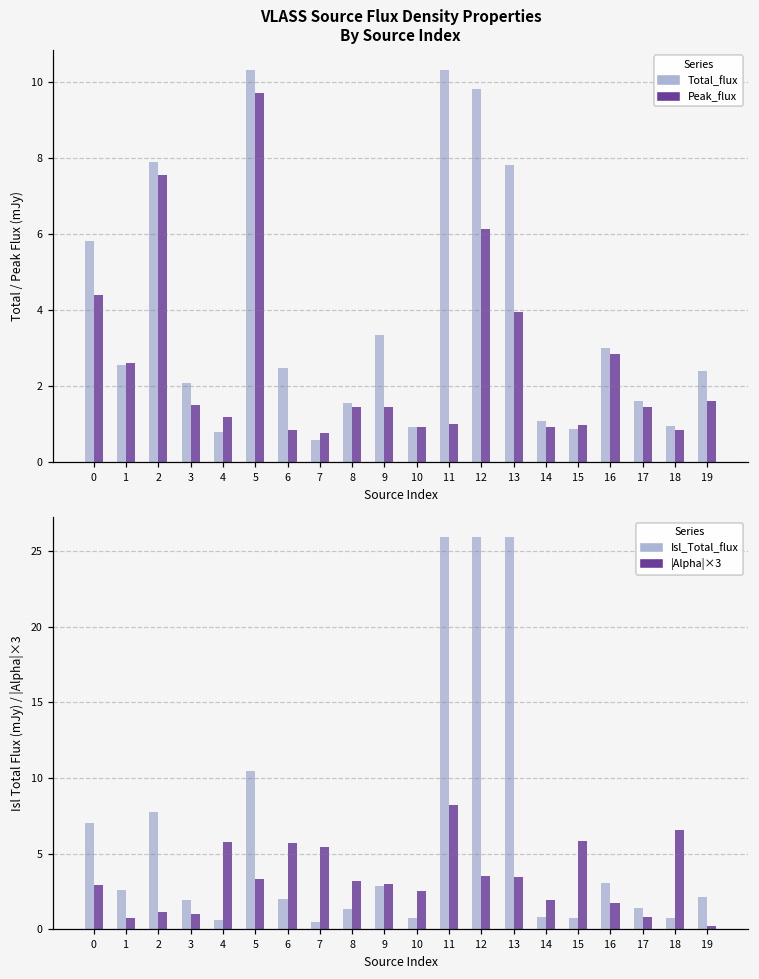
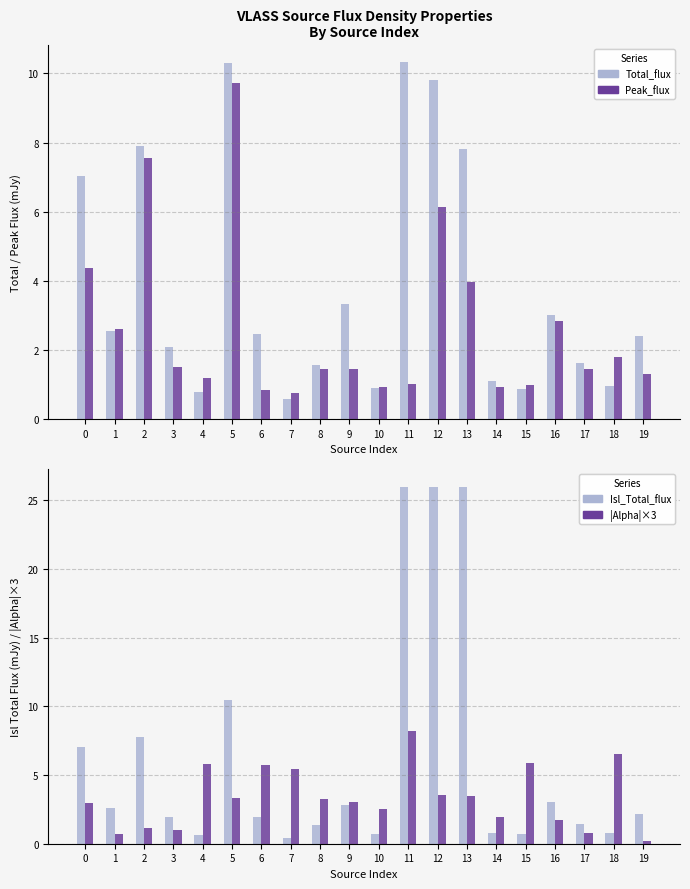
  {
    "VLASS Source Flux Density Properties By Source Index": {
      "Total_flux": {
-       "0": 5.8,
+       "0": 7.0,
        "1": 2.5,
        "2": 7.9,
        "3": 2.1,
        "4": 0.8,
        "5": 10.3,
        "6": 2.5,
        "7": 0.6,
        "8": 1.6,
        "9": 3.3,
        "10": 0.9,
        "11": 10.3,
        "12": 9.8,
        "13": 7.8,
        "14": 1.1,
        "15": 0.9,
        "16": 3.0,
        "17": 1.6,
        "18": 1.0,
        "19": 2.4
      },
      "Peak_flux": {
        "0": 4.4,
        "1": 2.6,
        "2": 7.6,
        "3": 1.5,
        "4": 1.2,
        "5": 9.7,
        "6": 0.8,
        "7": 0.8,
        "8": 1.5,
        "9": 1.5,
        "10": 0.9,
        "11": 1.0,
        "12": 6.1,
        "13": 4.0,
        "14": 0.9,
        "15": 1.0,
        "16": 2.8,
        "17": 1.5,
-       "18": 0.8,
-       "19": 1.6
+       "18": 1.8,
+       "19": 1.3
      }
    }
  }
